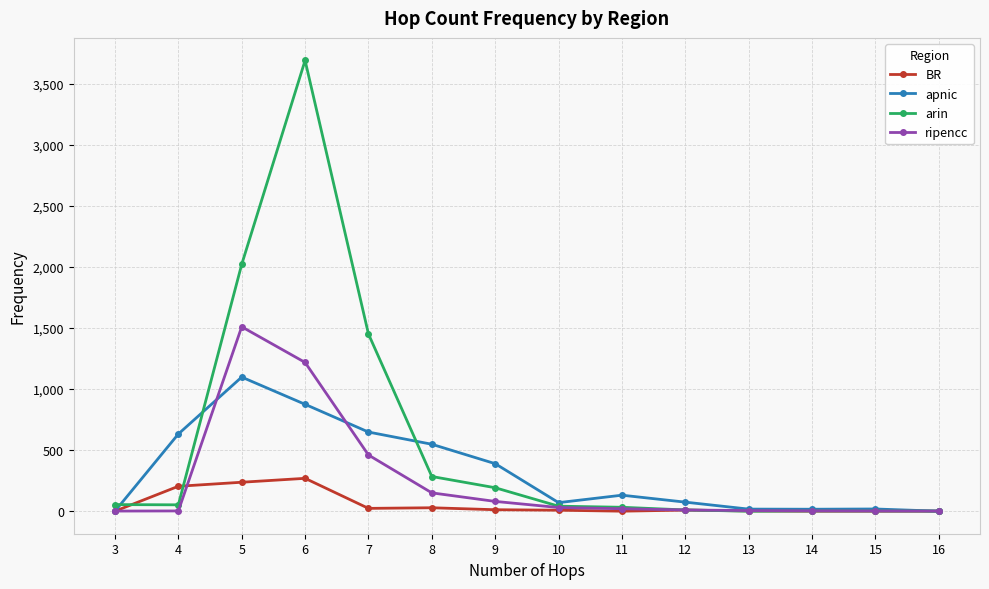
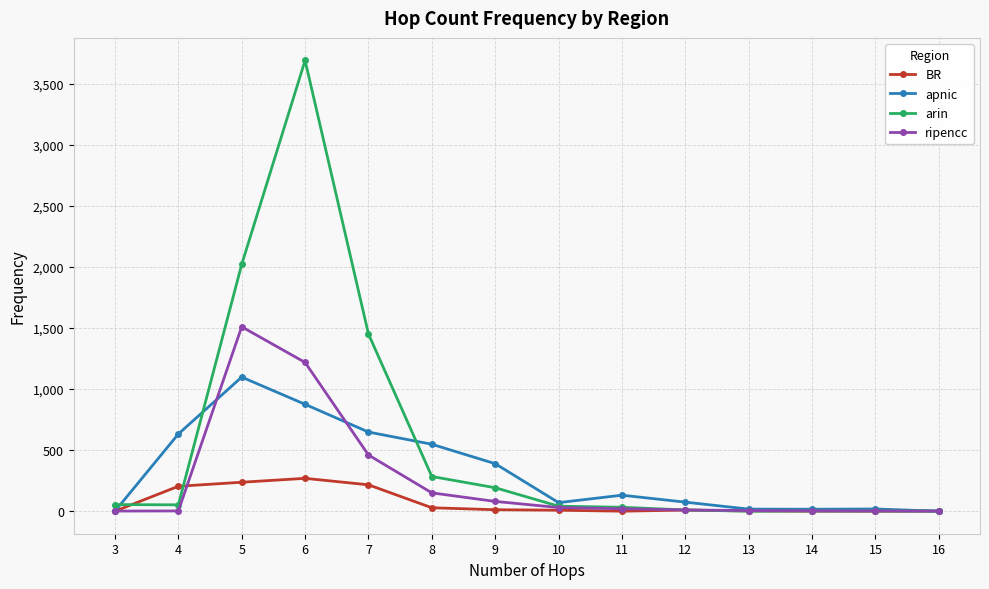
  {
    "BR": {
      "4": "200",
      "5": "240",
      "6": "270",
-     "7": "20",
+     "7": "220",
      "8": "30",
      "9": "10",
      "10": "10",
      "11": "0"
    },
    "apnic": {
      "4": "630",
      "5": "1,100",
      "6": "880",
      "7": "650",
      "8": "550",
      "9": "390",
      "10": "70",
      "11": "130",
      "12": "70"
    },
    "arin": {
      "3": "50",
      "4": "50",
      "5": "2,020",
      "6": "3,690",
      "7": "1,450",
      "8": "280",
      "9": "190"
    },
    "ripencc": {
      "4": "0",
      "5": "1,510",
      "6": "1,220",
      "7": "460",
      "8": "150",
      "9": "80"
    }
  }
